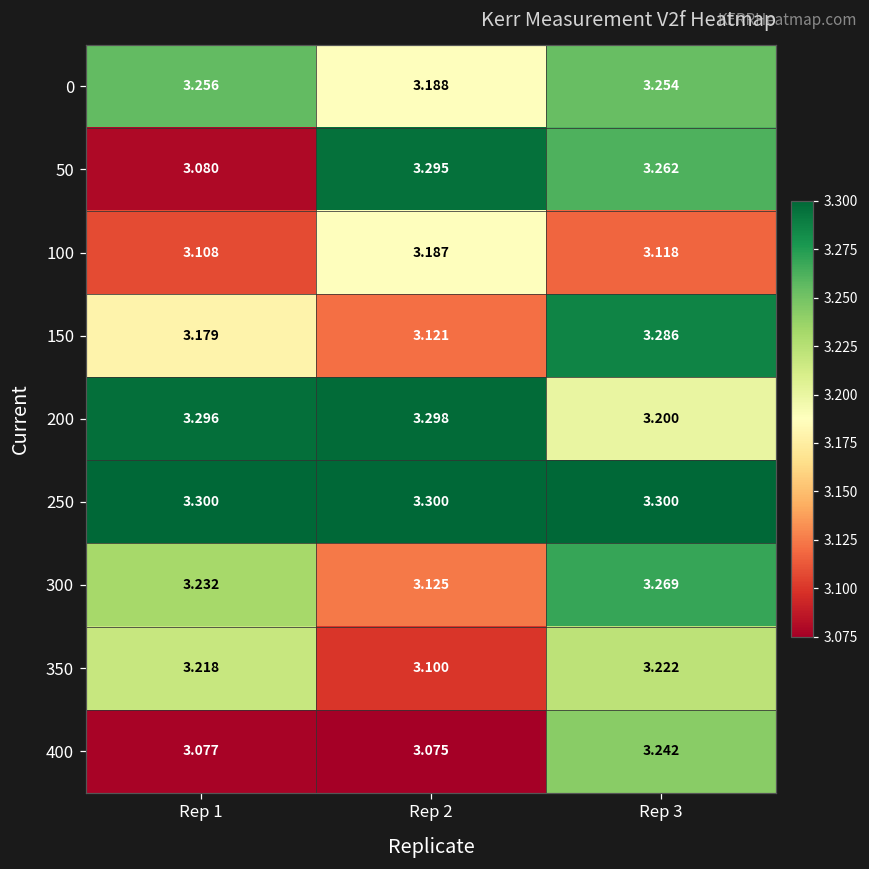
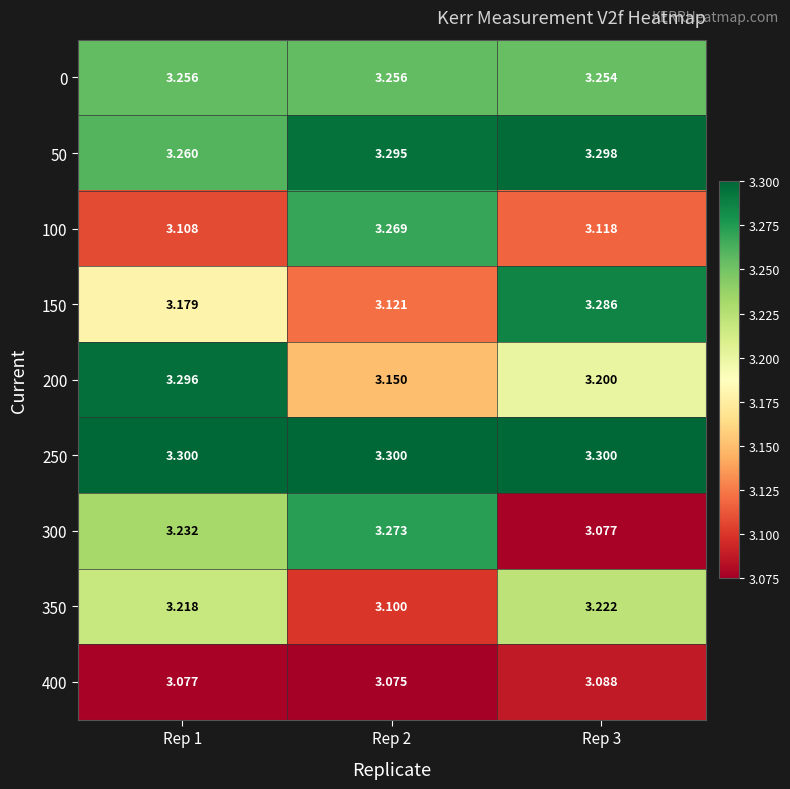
  {
    "0": {
      "Rep 1": 3.256,
-     "Rep 2": 3.188,
+     "Rep 2": 3.256,
      "Rep 3": 3.254
    },
    "50": {
-     "Rep 1": 3.080,
+     "Rep 1": 3.260,
      "Rep 2": 3.295,
-     "Rep 3": 3.262
+     "Rep 3": 3.298
    },
    "100": {
      "Rep 1": 3.108,
-     "Rep 2": 3.187,
+     "Rep 2": 3.269,
      "Rep 3": 3.118
    },
    "150": {
      "Rep 1": 3.179,
      "Rep 2": 3.121,
      "Rep 3": 3.286
    },
    "200": {
      "Rep 1": 3.296,
-     "Rep 2": 3.298,
+     "Rep 2": 3.150,
      "Rep 3": 3.200
    },
    "250": {
      "Rep 1": 3.300,
      "Rep 2": 3.300,
      "Rep 3": 3.300
    },
    "300": {
      "Rep 1": 3.232,
-     "Rep 2": 3.125,
-     "Rep 3": 3.269
+     "Rep 2": 3.273,
+     "Rep 3": 3.077
    },
    "350": {
      "Rep 1": 3.218,
      "Rep 2": 3.100,
      "Rep 3": 3.222
    },
    "400": {
      "Rep 1": 3.077,
      "Rep 2": 3.075,
-     "Rep 3": 3.242
+     "Rep 3": 3.088
    }
  }
